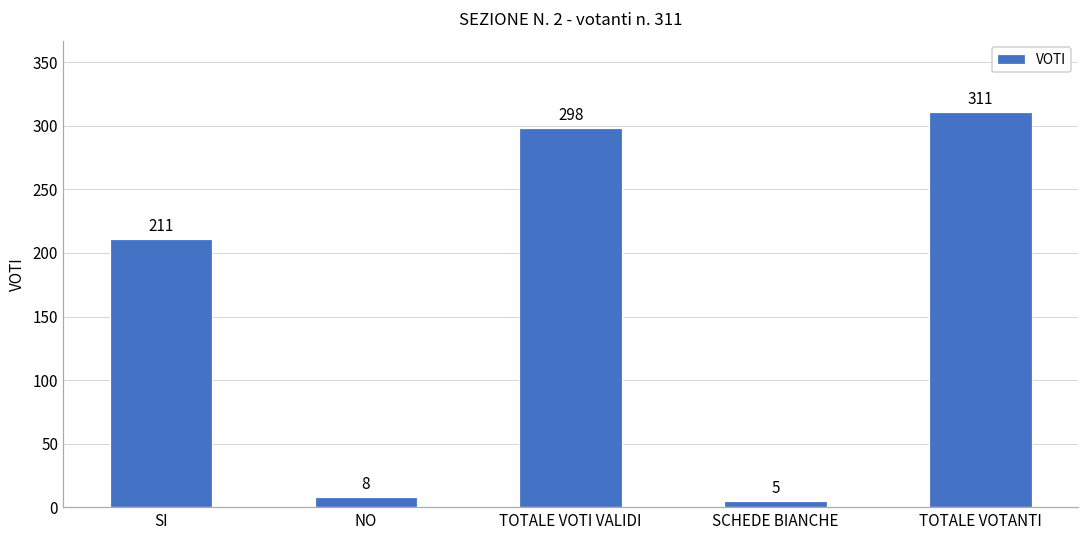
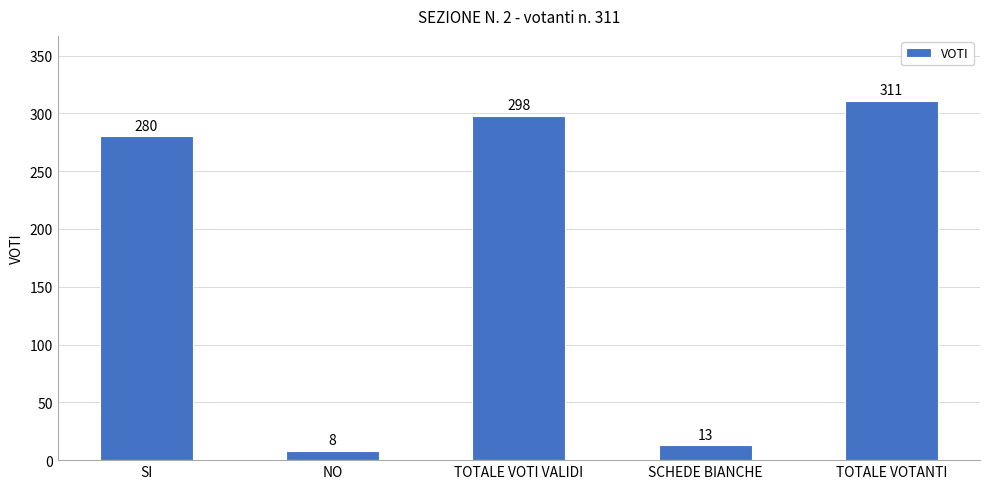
  {
-   "SI": 211,
+   "SI": 280,
    "NO": 8,
    "TOTALE VOTI VALIDI": 298,
-   "SCHEDE BIANCHE": 5,
+   "SCHEDE BIANCHE": 13,
    "TOTALE VOTANTI": 311
  }
